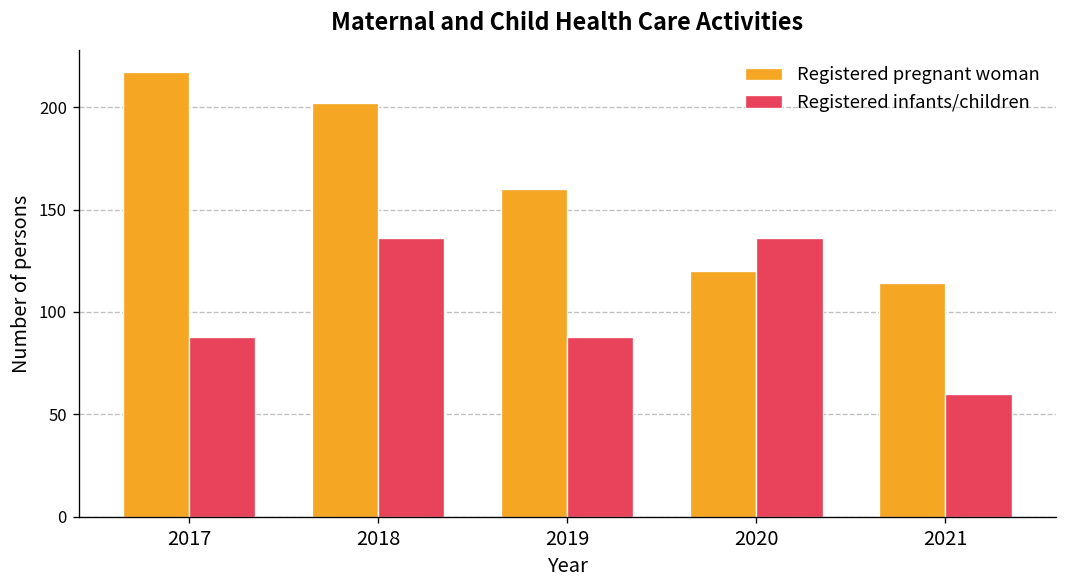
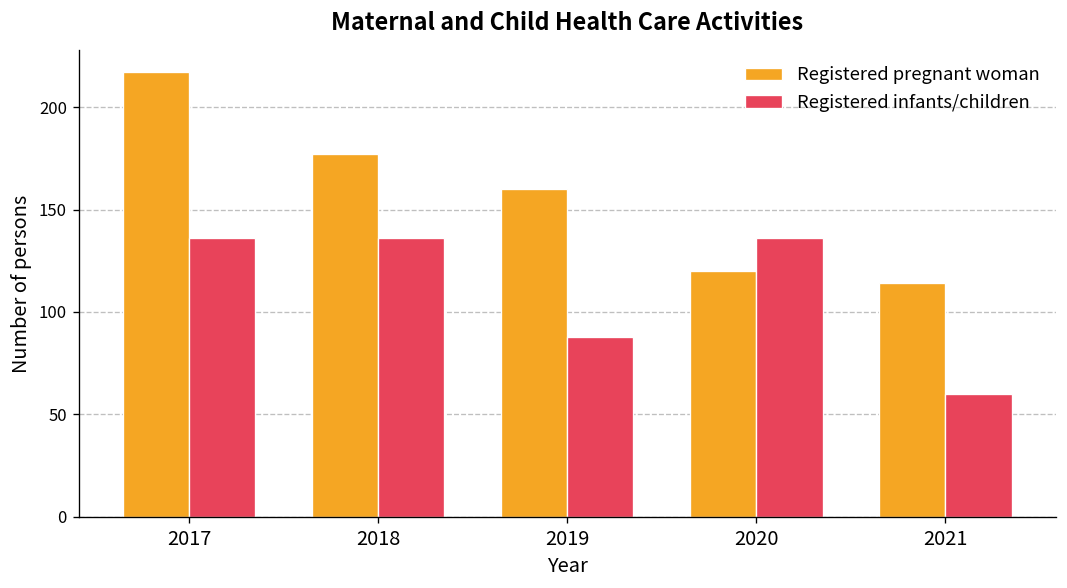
  {
    "Registered pregnant woman": {
      "2017": 217,
-     "2018": 202,
+     "2018": 177,
      "2019": 160,
      "2020": 120,
      "2021": 114
    },
    "Registered infants/children": {
-     "2017": 88,
+     "2017": 136,
      "2018": 136,
      "2019": 88,
      "2020": 136,
      "2021": 60
    }
  }
